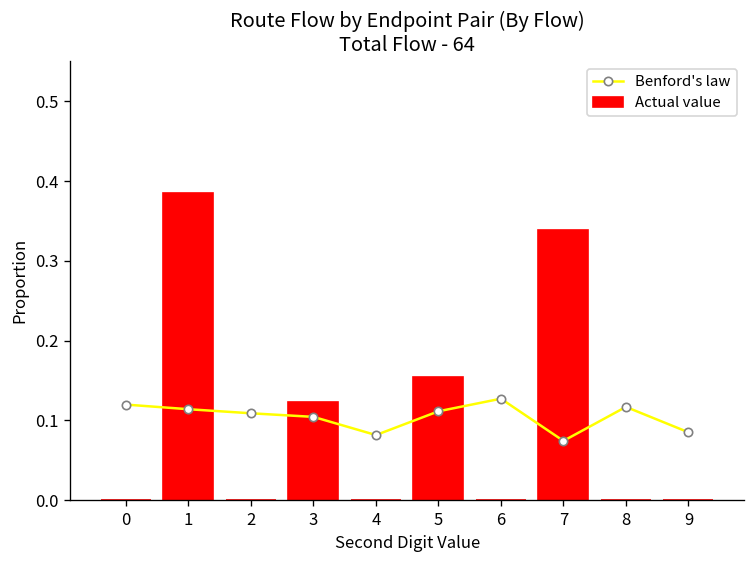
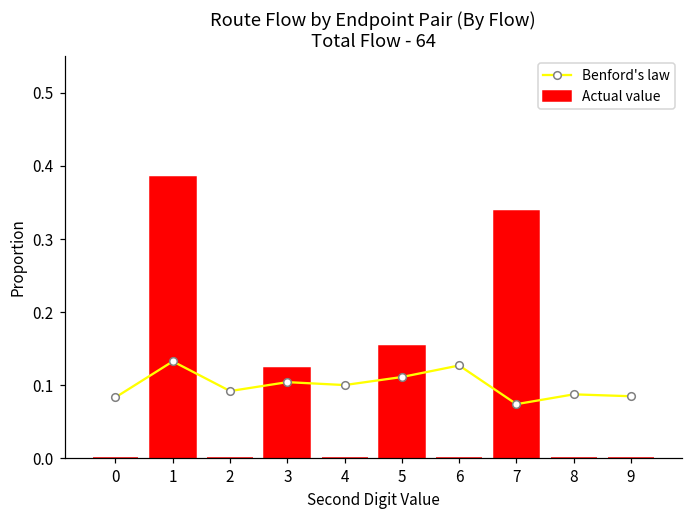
  {
    "Benford's law": {
-     "0": 0.12,
-     "1": 0.11,
-     "2": 0.11,
+     "0": 0.08,
+     "1": 0.13,
+     "2": 0.09,
      "3": 0.10,
-     "4": 0.08,
+     "4": 0.10,
      "5": 0.11,
      "6": 0.13,
      "7": 0.07,
-     "8": 0.12,
+     "8": 0.09,
      "9": 0.09
    },
    "Actual value": {
      "0": 0.00,
      "1": 0.38,
      "2": 0.00,
      "3": 0.12,
      "4": 0.00,
      "5": 0.15,
      "6": 0.00,
      "7": 0.34,
      "8": 0.00,
      "9": 0.00
    }
  }
